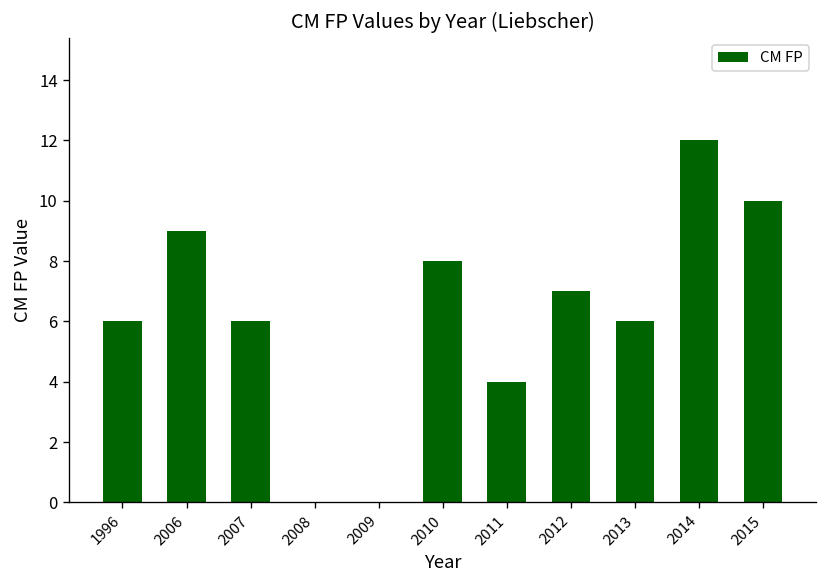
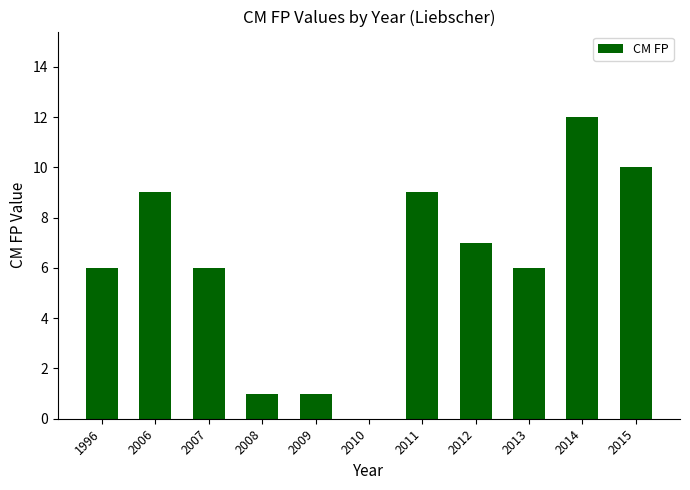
  {
    "1996": 6,
    "2006": 9,
    "2007": 6,
-   "2008": 0,
-   "2009": 0,
-   "2010": 8,
-   "2011": 4,
+   "2008": 1,
+   "2009": 1,
+   "2010": 0,
+   "2011": 9,
    "2012": 7,
    "2013": 6,
    "2014": 12,
    "2015": 10
  }
